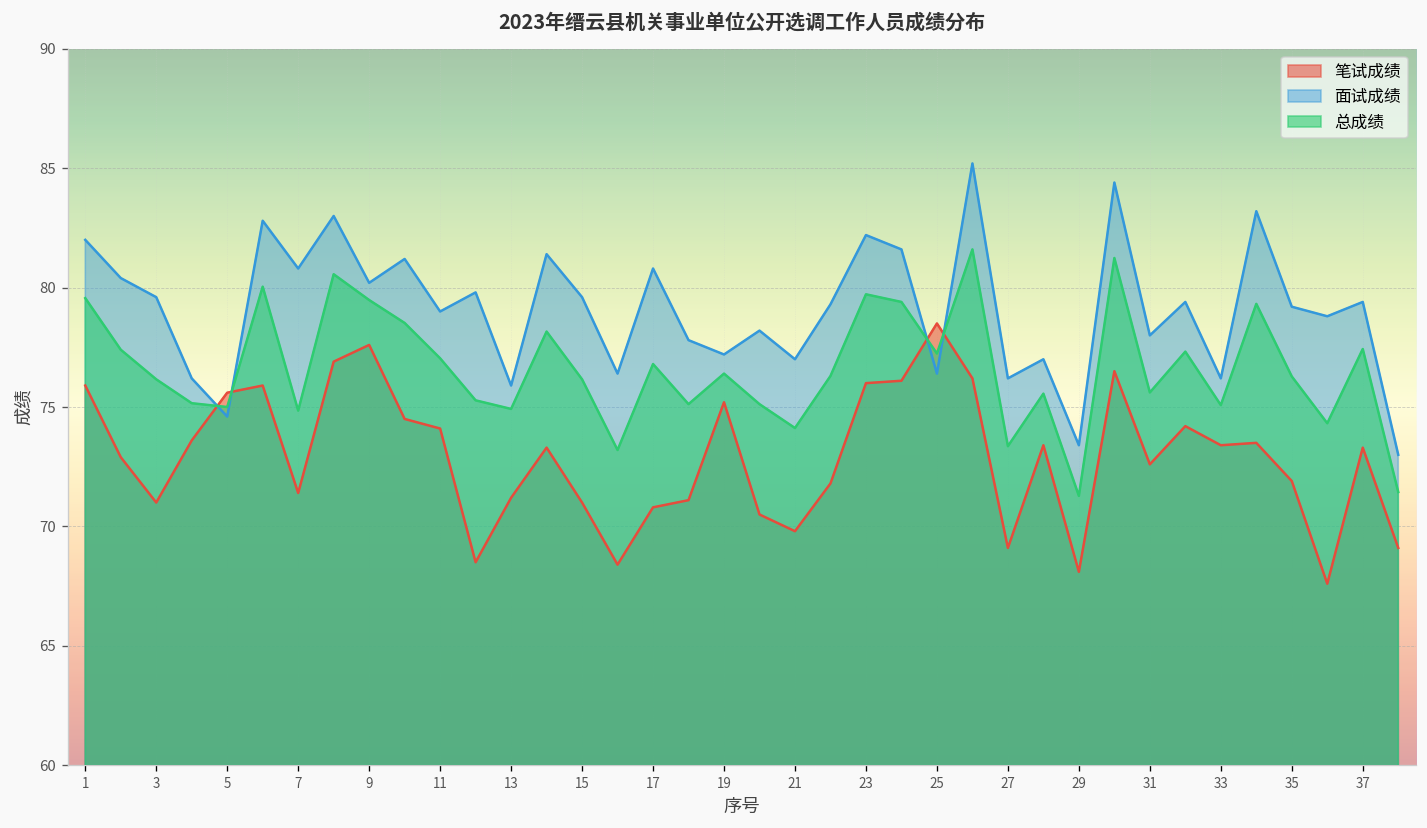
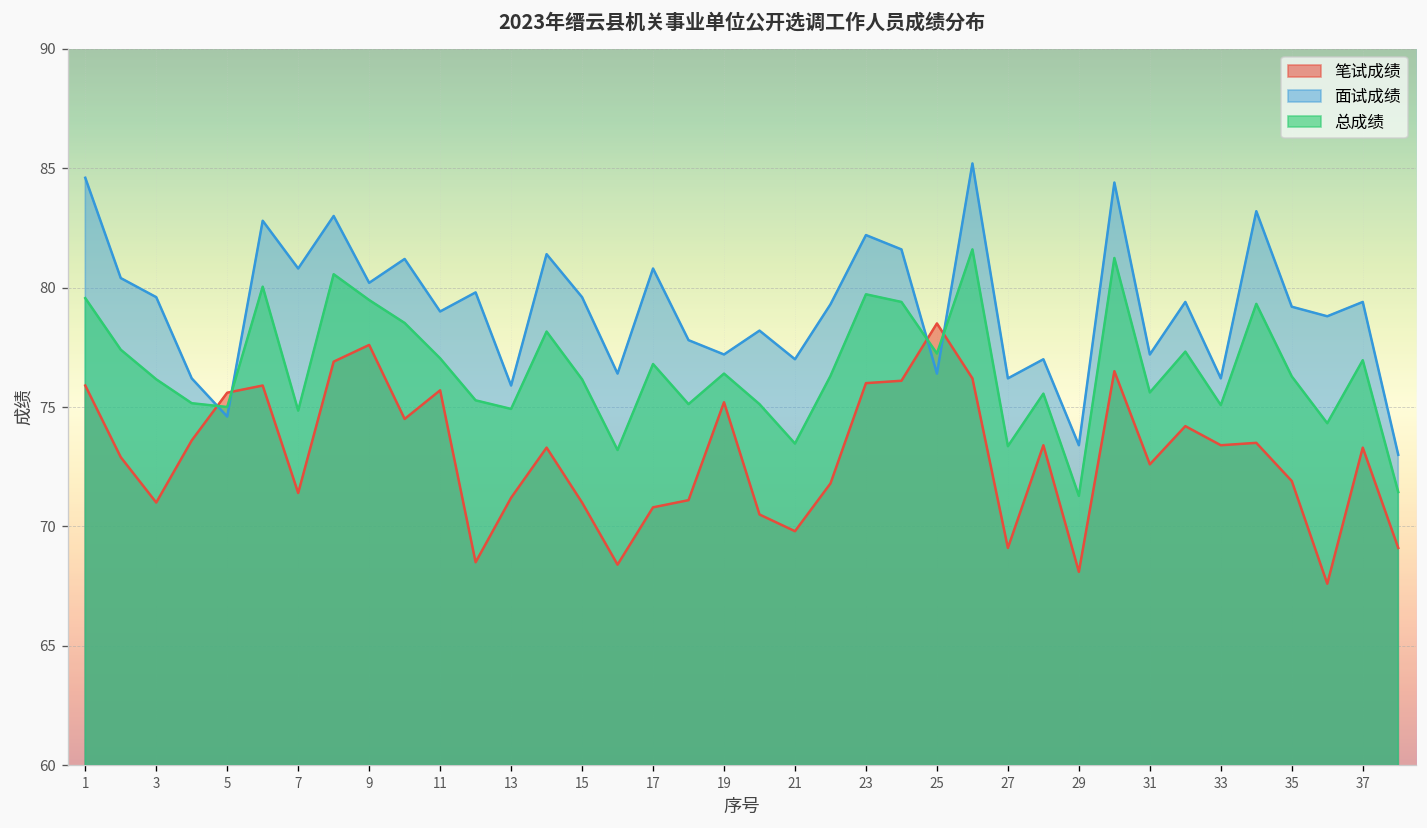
  {
    "笔试成绩": {
      "1": 75.9,
      "3": 71.0,
      "5": 75.6,
      "7": 71.4,
      "9": 77.6,
-     "11": 74.1,
+     "11": 75.7,
      "13": 71.2,
      "15": 71.0,
      "17": 70.8,
      "19": 75.2,
      "21": 69.8,
      "23": 76.0,
      "25": 78.5,
      "27": 69.1,
      "29": 68.1,
      "31": 72.6,
      "33": 73.4,
      "35": 71.9,
      "37": 73.3
    },
    "面试成绩": {
-     "1": 82.0,
+     "1": 84.6,
      "3": 79.6,
      "5": 74.6,
      "7": 80.8,
      "9": 80.2,
      "11": 79.0,
      "13": 75.9,
      "15": 79.6,
      "17": 80.8,
      "19": 77.2,
      "21": 77.0,
      "23": 82.2,
      "25": 76.4,
      "27": 76.2,
      "29": 73.4,
-     "31": 78.0,
+     "31": 77.2,
      "33": 76.2,
      "35": 79.2,
      "37": 79.4
    },
    "总成绩": {
      "1": 79.6,
      "3": 76.2,
      "5": 75.0,
      "7": 74.9,
      "9": 79.5,
      "11": 77.0,
      "13": 74.9,
      "15": 76.2,
      "17": 76.8,
      "19": 76.4,
-     "21": 74.1,
+     "21": 73.5,
      "23": 79.7,
      "25": 77.2,
      "27": 73.4,
      "29": 71.3,
      "31": 75.6,
      "33": 75.1,
      "35": 76.3,
-     "37": 77.4
+     "37": 77.0
    }
  }
